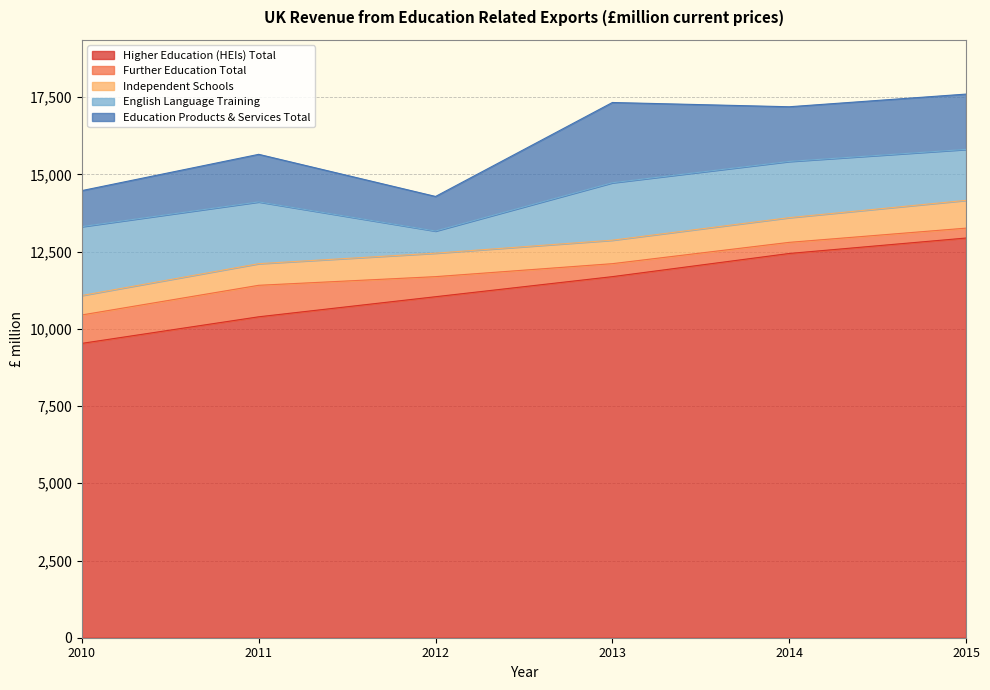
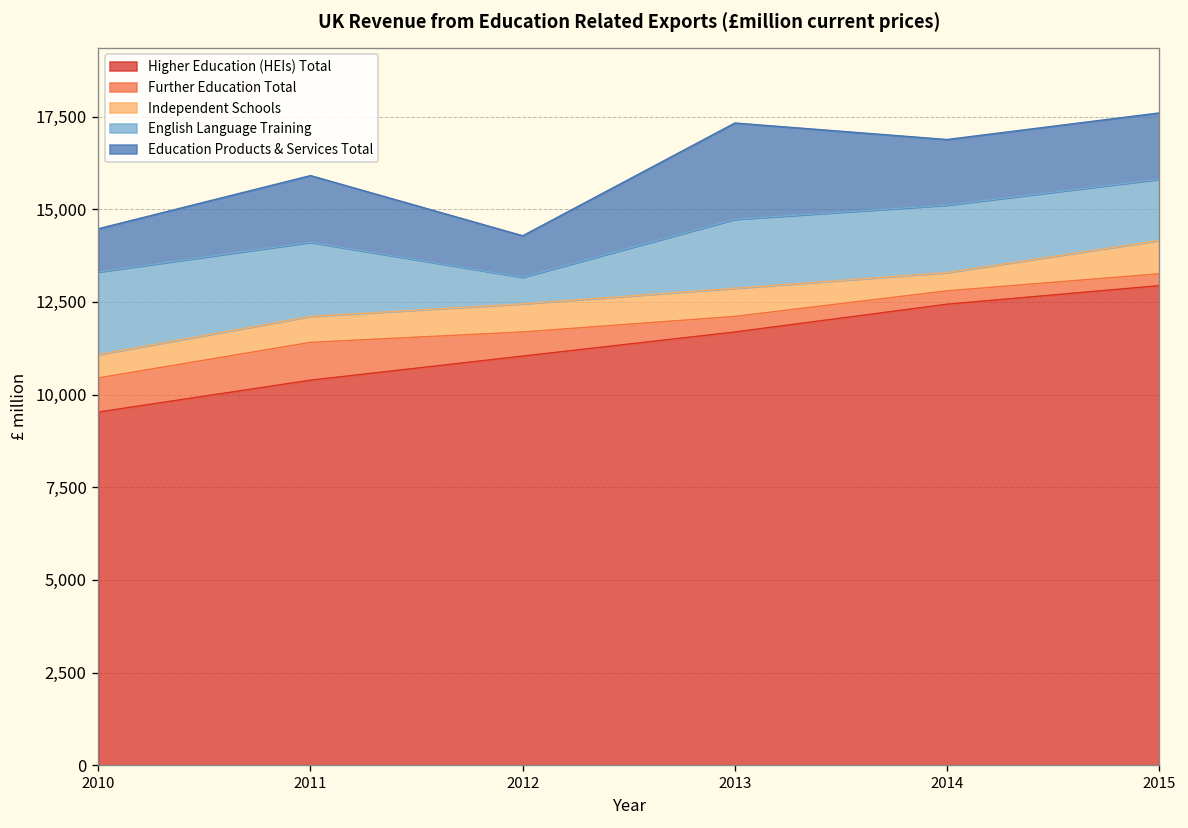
  {
    "Higher Education (HEIs) Total": {
      "2010": "9,500",
      "2011": "10,400",
      "2012": "11,000",
      "2013": "11,700",
      "2014": "12,400",
      "2015": "12,900"
    },
    "Further Education Total": {
      "2010": "900",
      "2011": "1,000",
      "2012": "700",
      "2013": "400",
      "2014": "400",
      "2015": "300"
    },
    "Independent Schools": {
      "2010": "600",
      "2011": "700",
      "2012": "800",
      "2013": "800",
-     "2014": "800",
+     "2014": "500",
      "2015": "900"
    },
    "English Language Training": {
      "2010": "2,200",
      "2011": "2,000",
      "2012": "700",
      "2013": "1,900",
      "2014": "1,800",
      "2015": "1,700"
    },
    "Education Products & Services Total": {
      "2010": "1,200",
-     "2011": "1,500",
+     "2011": "1,800",
      "2012": "1,100",
      "2013": "2,600",
      "2014": "1,800",
      "2015": "1,800"
    }
  }
